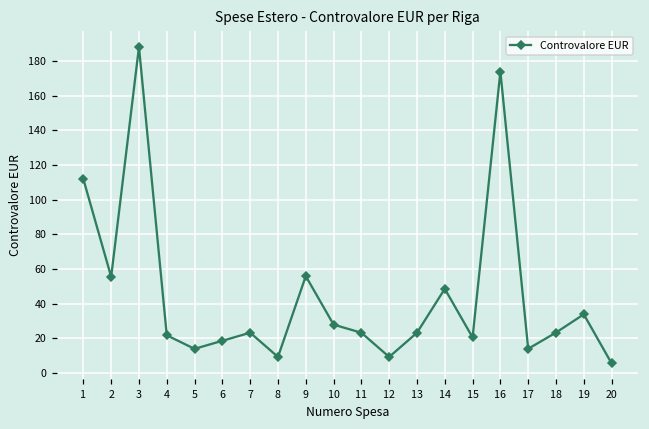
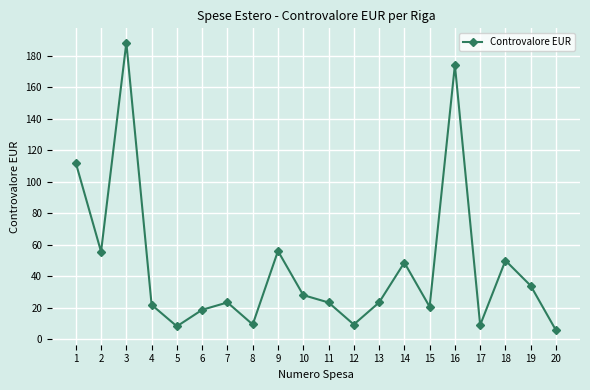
  {
    "1": 112,
    "2": 56,
    "3": 188,
    "4": 22,
-   "5": 14,
+   "5": 8,
    "6": 19,
    "7": 23,
    "8": 9,
    "9": 56,
    "10": 28,
    "11": 23,
    "12": 9,
    "13": 23,
    "14": 49,
    "15": 21,
    "16": 174,
-   "17": 14,
-   "18": 23,
+   "17": 9,
+   "18": 50,
    "19": 34,
    "20": 6
  }
